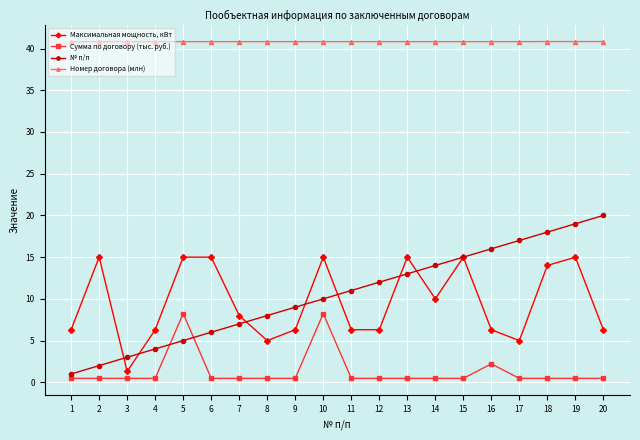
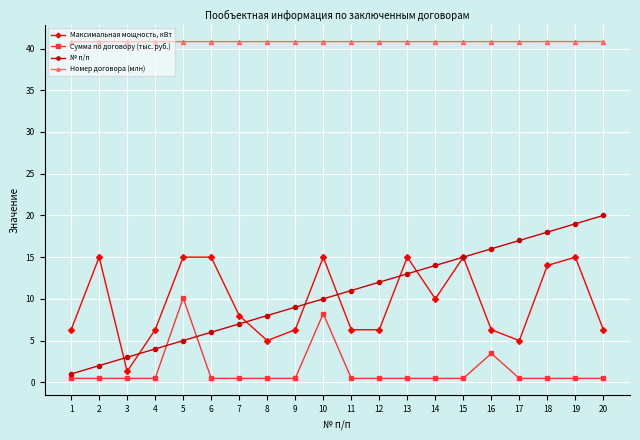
  {
    "Сумма по договору (тыс. руб.)": {
      "1": 0,
      "2": 0,
      "3": 0,
      "4": 0,
-     "5": 8,
+     "5": 10,
      "6": 0,
      "7": 0,
      "8": 0,
      "9": 0,
      "10": 8,
      "11": 0,
      "12": 0,
      "13": 0,
      "14": 0,
      "15": 0,
-     "16": 2,
+     "16": 3,
      "17": 0,
      "18": 0,
      "19": 0,
      "20": 0
    },
    "Номер договора (млн)": {
      "5": 41,
      "6": 41,
      "7": 41,
      "8": 41,
      "9": 41,
      "10": 41,
      "11": 41,
      "12": 41,
      "13": 41,
      "14": 41,
      "15": 41,
      "16": 41,
      "17": 41,
      "18": 41,
      "19": 41,
      "20": 41
    }
  }
